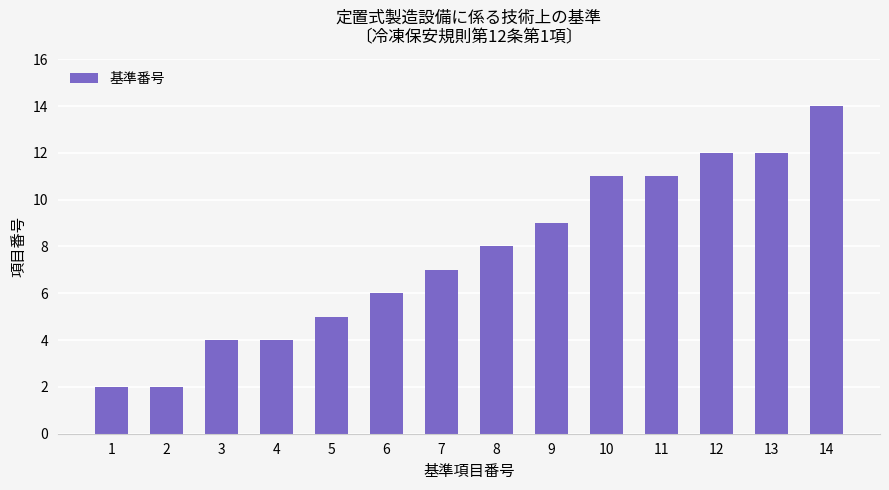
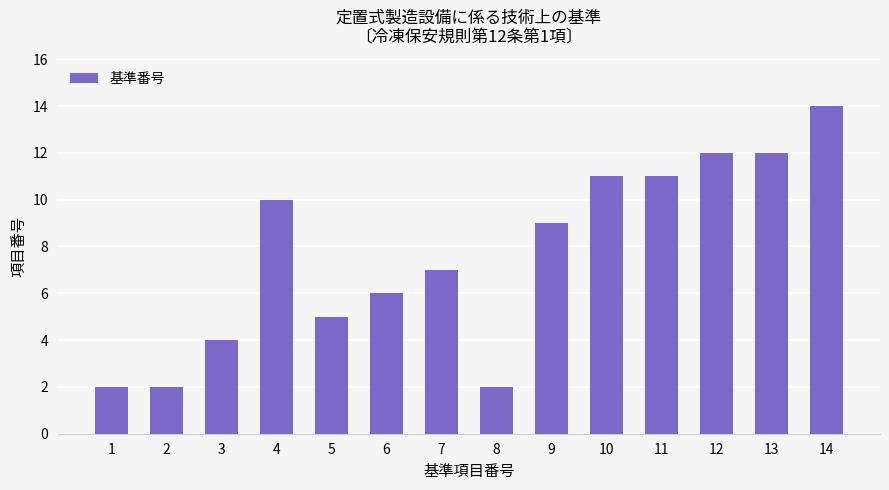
  {
    "1": 2,
    "2": 2,
    "3": 4,
-   "4": 4,
+   "4": 10,
    "5": 5,
    "6": 6,
    "7": 7,
-   "8": 8,
+   "8": 2,
    "9": 9,
    "10": 11,
    "11": 11,
    "12": 12,
    "13": 12,
    "14": 14
  }
